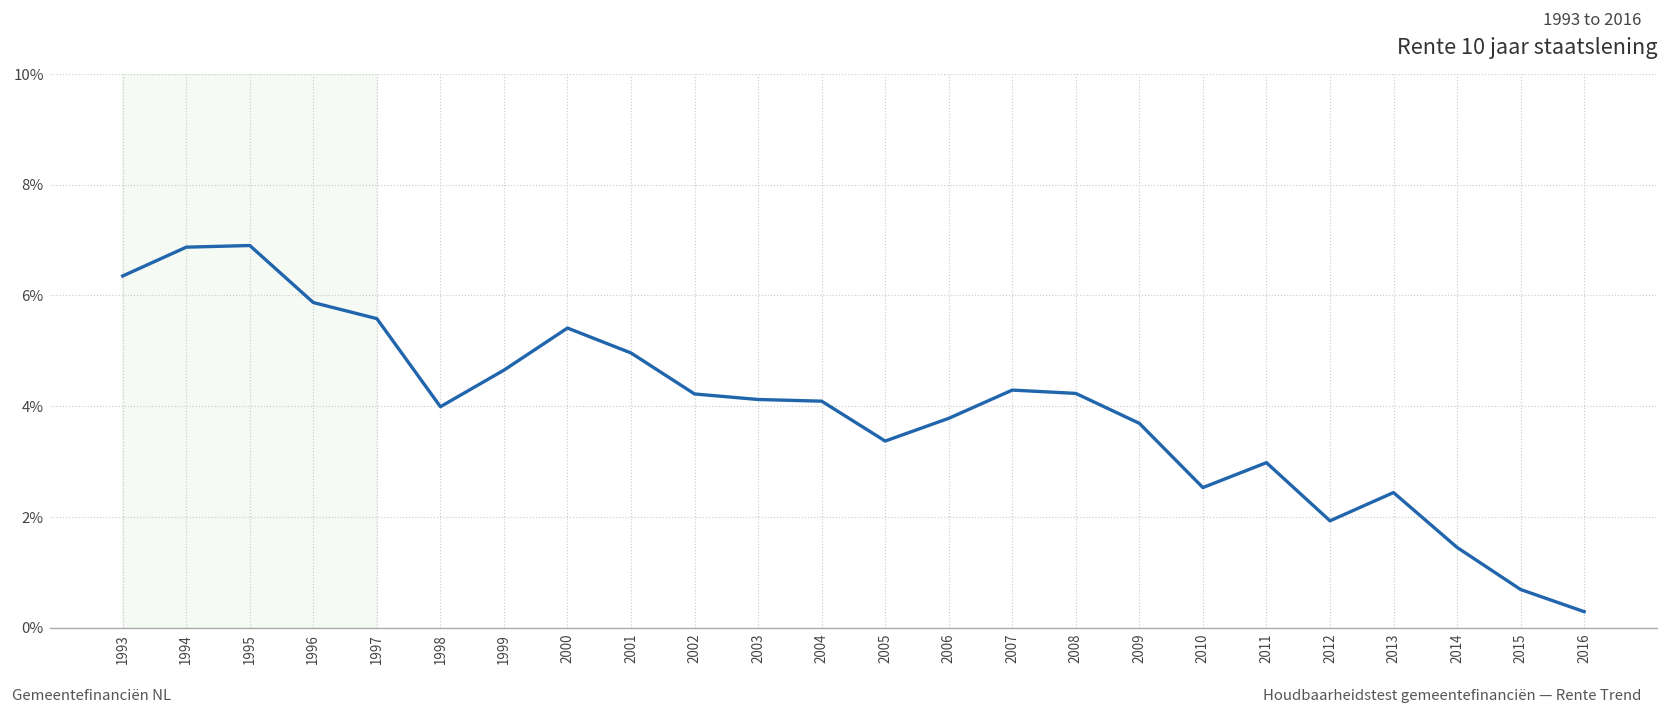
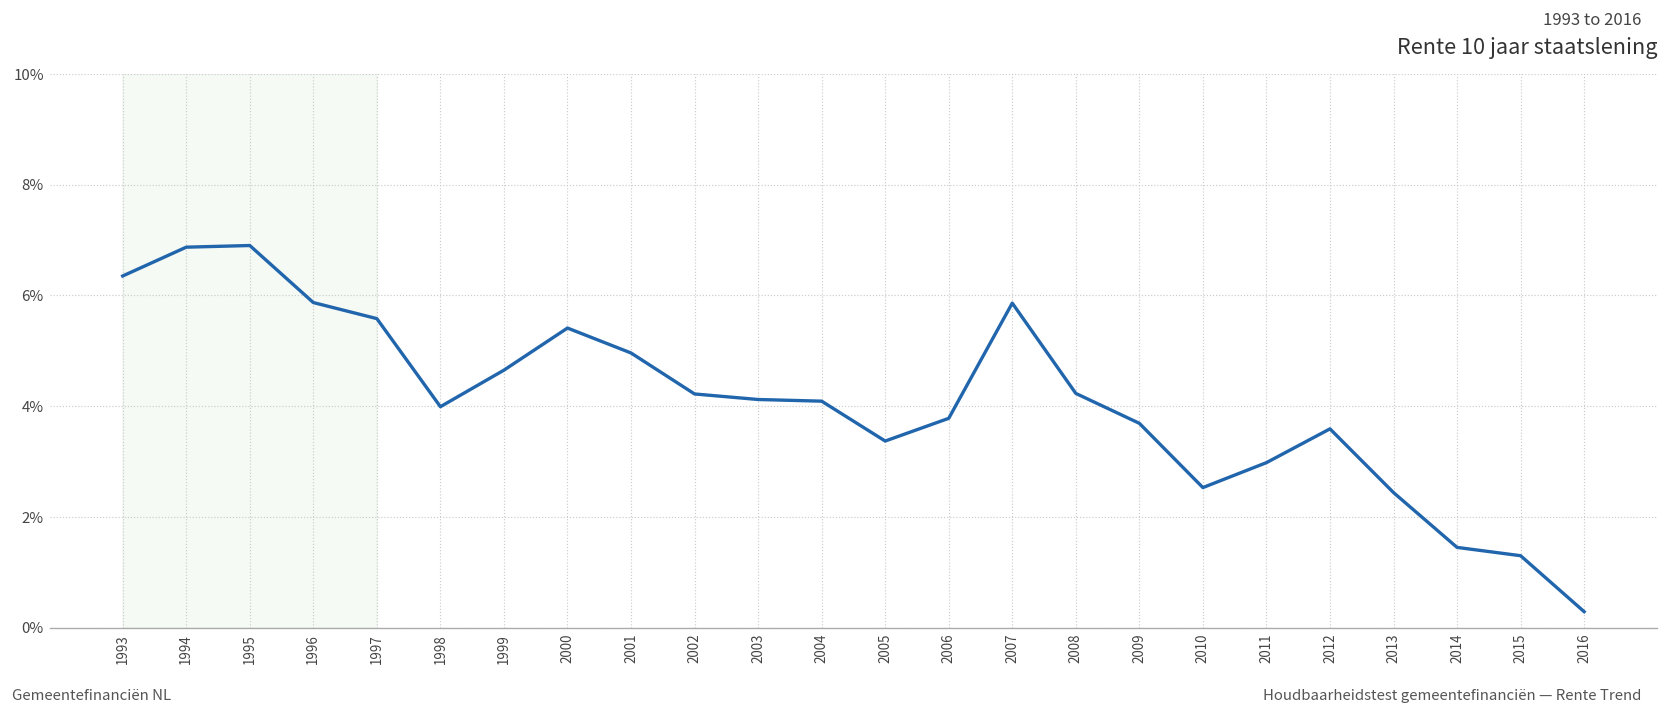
  {
    "1993": "6.4%",
    "1994": "6.9%",
    "1995": "6.9%",
    "1996": "5.9%",
    "1997": "5.6%",
    "1998": "4.0%",
    "1999": "4.7%",
    "2000": "5.4%",
    "2001": "5.0%",
    "2002": "4.2%",
    "2003": "4.1%",
    "2004": "4.1%",
    "2005": "3.4%",
    "2006": "3.8%",
-   "2007": "4.3%",
+   "2007": "5.9%",
    "2008": "4.2%",
    "2009": "3.7%",
    "2010": "2.5%",
    "2011": "3.0%",
-   "2012": "1.9%",
+   "2012": "3.6%",
    "2013": "2.4%",
    "2014": "1.5%",
-   "2015": "0.7%",
+   "2015": "1.3%",
    "2016": "0.3%"
  }
